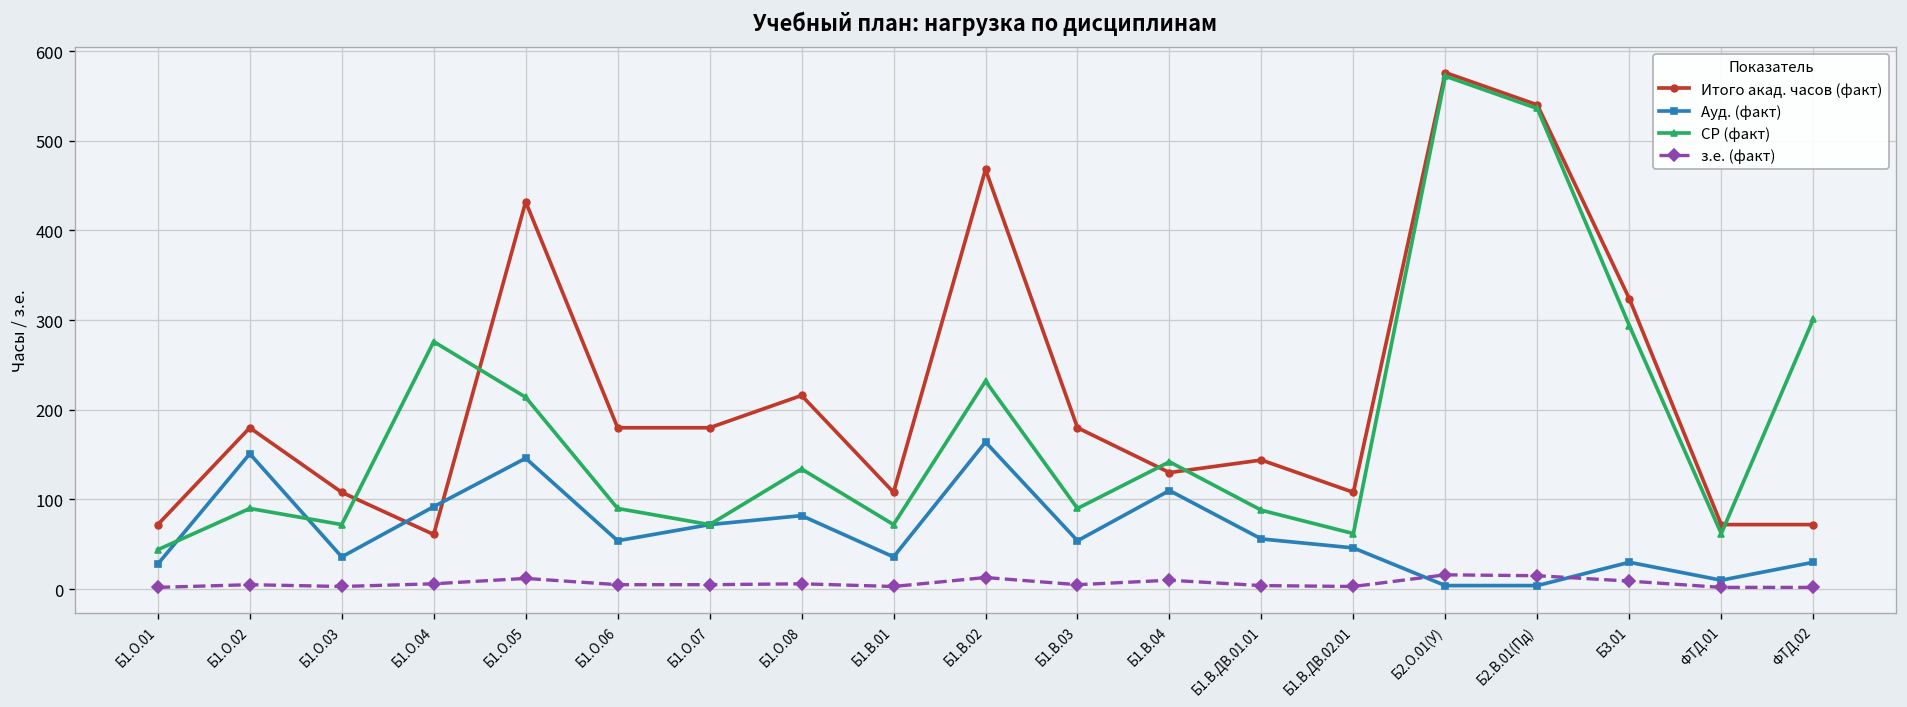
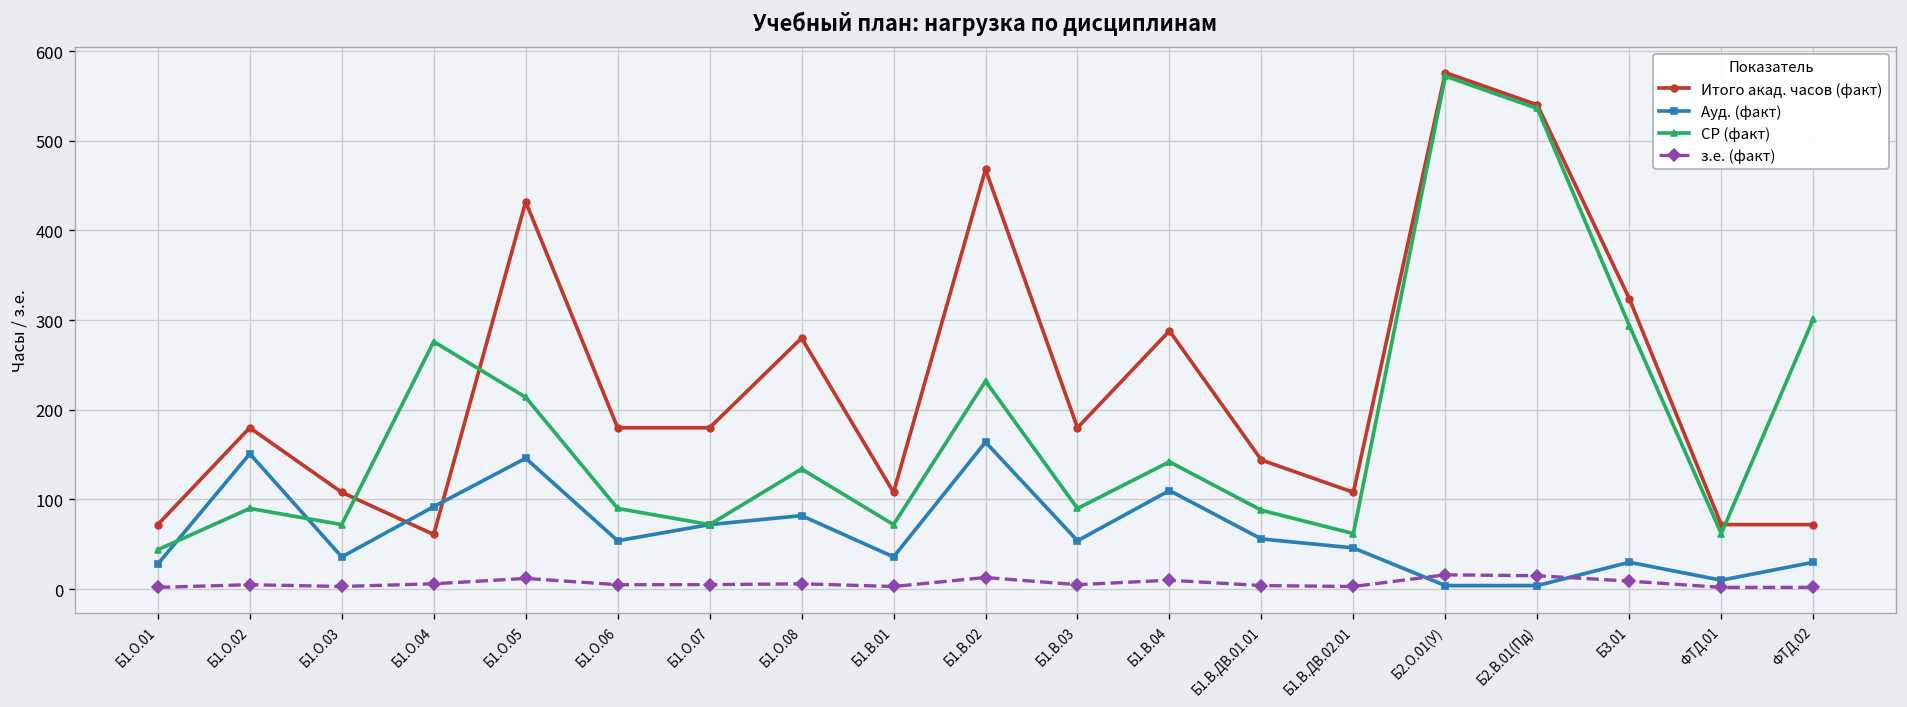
  {
    "Итого акад. часов (факт)": {
      "Б1.О.01": 70,
      "Б1.О.02": 180,
      "Б1.О.03": 110,
      "Б1.О.04": 60,
      "Б1.О.05": 430,
      "Б1.О.06": 180,
      "Б1.О.07": 180,
-     "Б1.О.08": 220,
+     "Б1.О.08": 280,
      "Б1.В.01": 110,
      "Б1.В.02": 470,
      "Б1.В.03": 180,
-     "Б1.В.04": 130,
+     "Б1.В.04": 290,
      "Б1.В.ДВ.01.01": 140,
      "Б1.В.ДВ.02.01": 110,
      "Б2.О.01(У)": 580,
      "Б2.В.01(Пд)": 540,
      "Б3.01": 320,
      "ФТД.01": 70,
      "ФТД.02": 70
    },
    "Ауд. (факт)": {
      "Б1.О.01": 30,
      "Б1.О.02": 150,
      "Б1.О.03": 40,
      "Б1.О.04": 90,
      "Б1.О.05": 150,
      "Б1.О.06": 50,
      "Б1.О.08": 80,
      "Б1.В.01": 40,
      "Б1.В.02": 160,
      "Б1.В.03": 50,
      "Б1.В.04": 110,
      "Б1.В.ДВ.01.01": 60,
      "Б1.В.ДВ.02.01": 50,
      "Б2.О.01(У)": 0,
      "Б2.В.01(Пд)": 0,
      "Б3.01": 30,
      "ФТД.01": 10,
      "ФТД.02": 30
    },
    "СР (факт)": {
      "Б1.О.01": 40,
      "Б1.О.02": 90,
      "Б1.О.03": 70,
      "Б1.О.04": 280,
      "Б1.О.05": 210,
      "Б1.О.06": 90,
      "Б1.О.08": 130,
      "Б1.В.01": 70,
      "Б1.В.02": 230,
      "Б1.В.03": 90,
      "Б1.В.04": 140,
      "Б1.В.ДВ.01.01": 90,
      "Б1.В.ДВ.02.01": 60,
      "Б2.О.01(У)": 570,
      "Б2.В.01(Пд)": 540,
      "Б3.01": 290,
      "ФТД.01": 60,
      "ФТД.02": 300
    },
    "з.е. (факт)": {
      "Б1.О.01": 0,
      "Б1.О.02": 10,
      "Б1.О.03": 0,
      "Б1.О.04": 10,
      "Б1.О.05": 10,
      "Б1.О.06": 10,
      "Б1.О.07": 10,
      "Б1.О.08": 10,
      "Б1.В.01": 0,
      "Б1.В.02": 10,
      "Б1.В.03": 10,
      "Б1.В.04": 10,
      "Б1.В.ДВ.01.01": 0,
      "Б1.В.ДВ.02.01": 0,
      "Б2.О.01(У)": 20,
      "Б2.В.01(Пд)": 20,
      "Б3.01": 10,
      "ФТД.01": 0,
      "ФТД.02": 0
    }
  }
